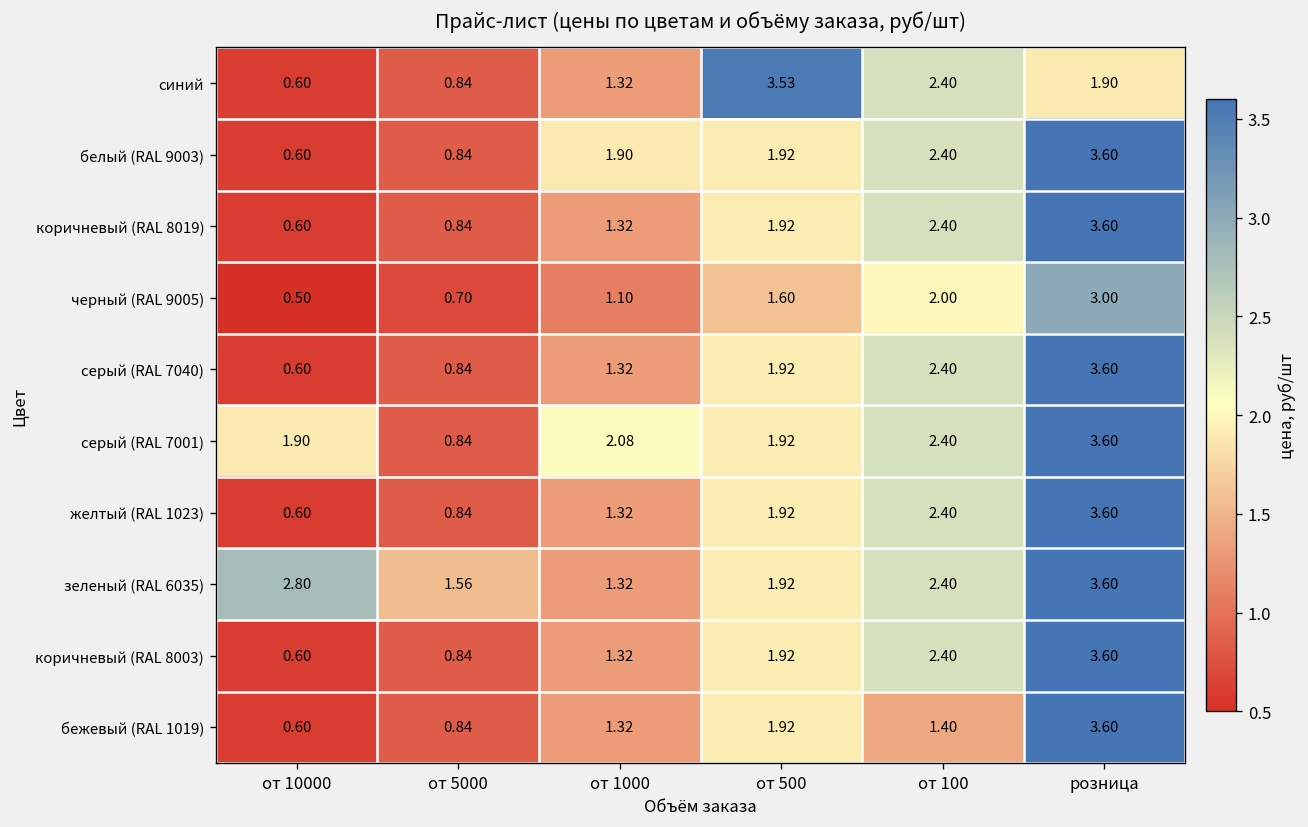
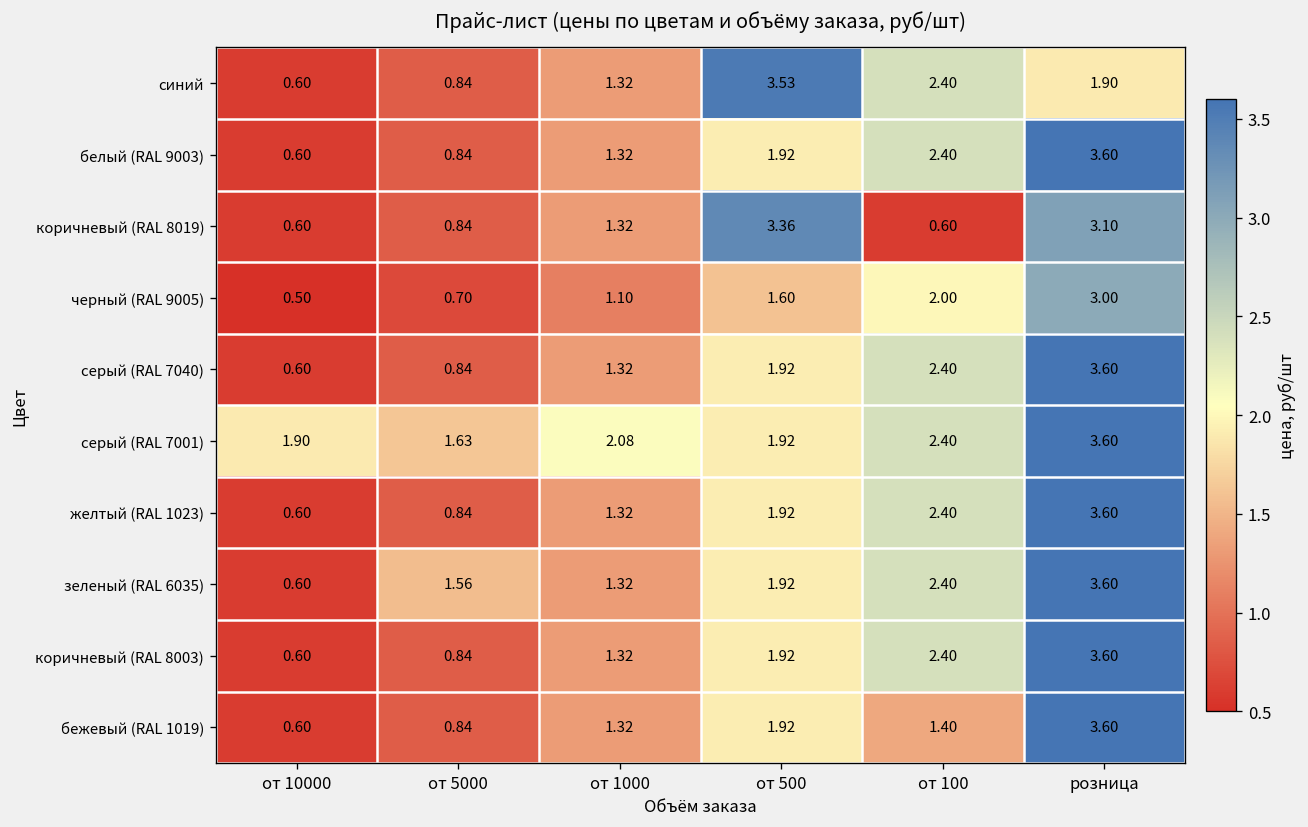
  {
    "синий": {
      "от 10000": 0.60,
      "от 5000": 0.84,
      "от 1000": 1.32,
      "от 500": 3.53,
      "от 100": 2.40,
      "розница": 1.90
    },
    "белый (RAL 9003)": {
      "от 10000": 0.60,
      "от 5000": 0.84,
-     "от 1000": 1.90,
+     "от 1000": 1.32,
      "от 500": 1.92,
      "от 100": 2.40,
      "розница": 3.60
    },
    "коричневый (RAL 8019)": {
      "от 10000": 0.60,
      "от 5000": 0.84,
      "от 1000": 1.32,
-     "от 500": 1.92,
-     "от 100": 2.40,
-     "розница": 3.60
+     "от 500": 3.36,
+     "от 100": 0.60,
+     "розница": 3.10
    },
    "черный (RAL 9005)": {
      "от 10000": 0.50,
      "от 5000": 0.70,
      "от 1000": 1.10,
      "от 500": 1.60,
      "от 100": 2.00,
      "розница": 3.00
    },
    "серый (RAL 7040)": {
      "от 10000": 0.60,
      "от 5000": 0.84,
      "от 1000": 1.32,
      "от 500": 1.92,
      "от 100": 2.40,
      "розница": 3.60
    },
    "серый (RAL 7001)": {
      "от 10000": 1.90,
-     "от 5000": 0.84,
+     "от 5000": 1.63,
      "от 1000": 2.08,
      "от 500": 1.92,
      "от 100": 2.40,
      "розница": 3.60
    },
    "желтый (RAL 1023)": {
      "от 10000": 0.60,
      "от 5000": 0.84,
      "от 1000": 1.32,
      "от 500": 1.92,
      "от 100": 2.40,
      "розница": 3.60
    },
    "зеленый (RAL 6035)": {
-     "от 10000": 2.80,
+     "от 10000": 0.60,
      "от 5000": 1.56,
      "от 1000": 1.32,
      "от 500": 1.92,
      "от 100": 2.40,
      "розница": 3.60
    },
    "коричневый (RAL 8003)": {
      "от 10000": 0.60,
      "от 5000": 0.84,
      "от 1000": 1.32,
      "от 500": 1.92,
      "от 100": 2.40,
      "розница": 3.60
    },
    "бежевый (RAL 1019)": {
      "от 10000": 0.60,
      "от 5000": 0.84,
      "от 1000": 1.32,
      "от 500": 1.92,
      "от 100": 1.40,
      "розница": 3.60
    }
  }
